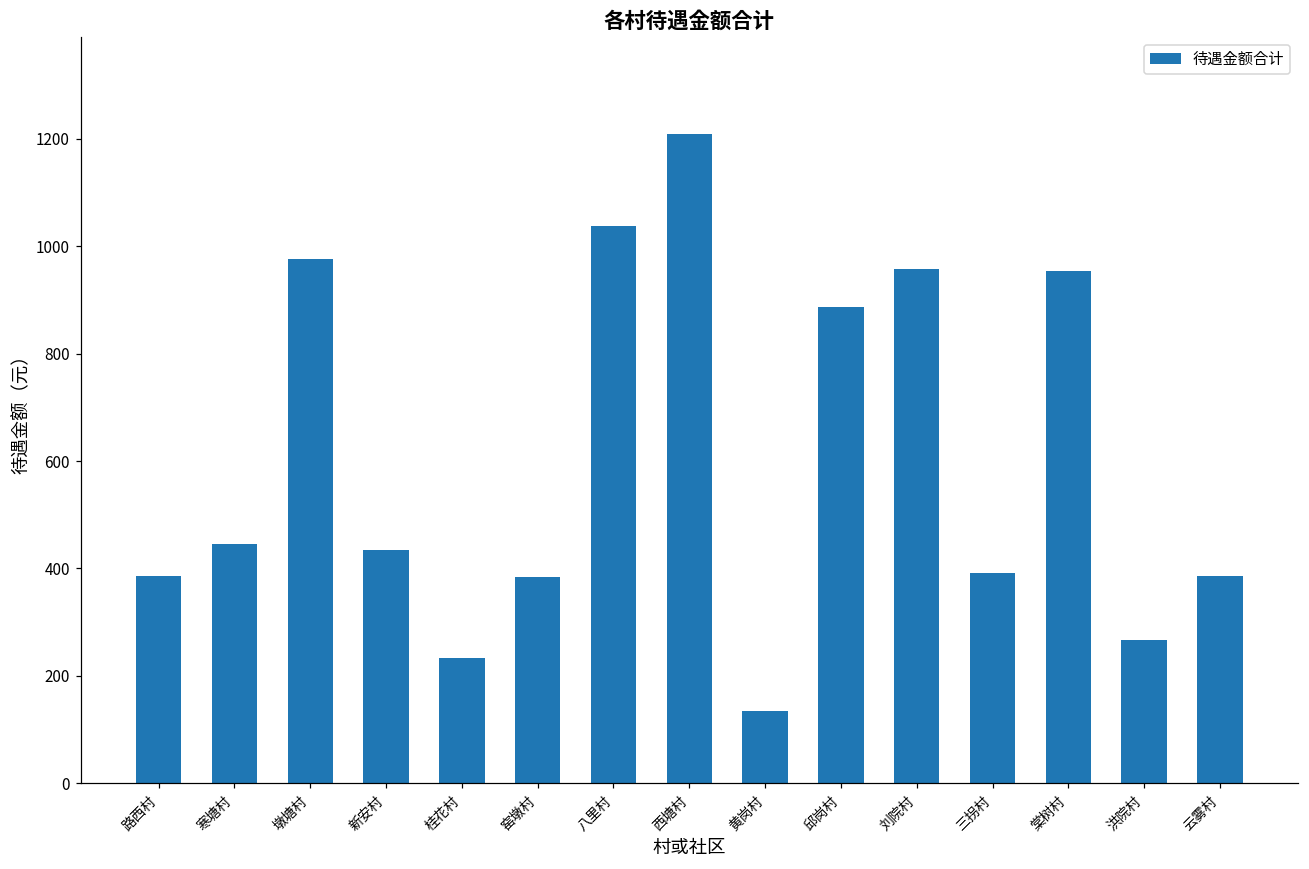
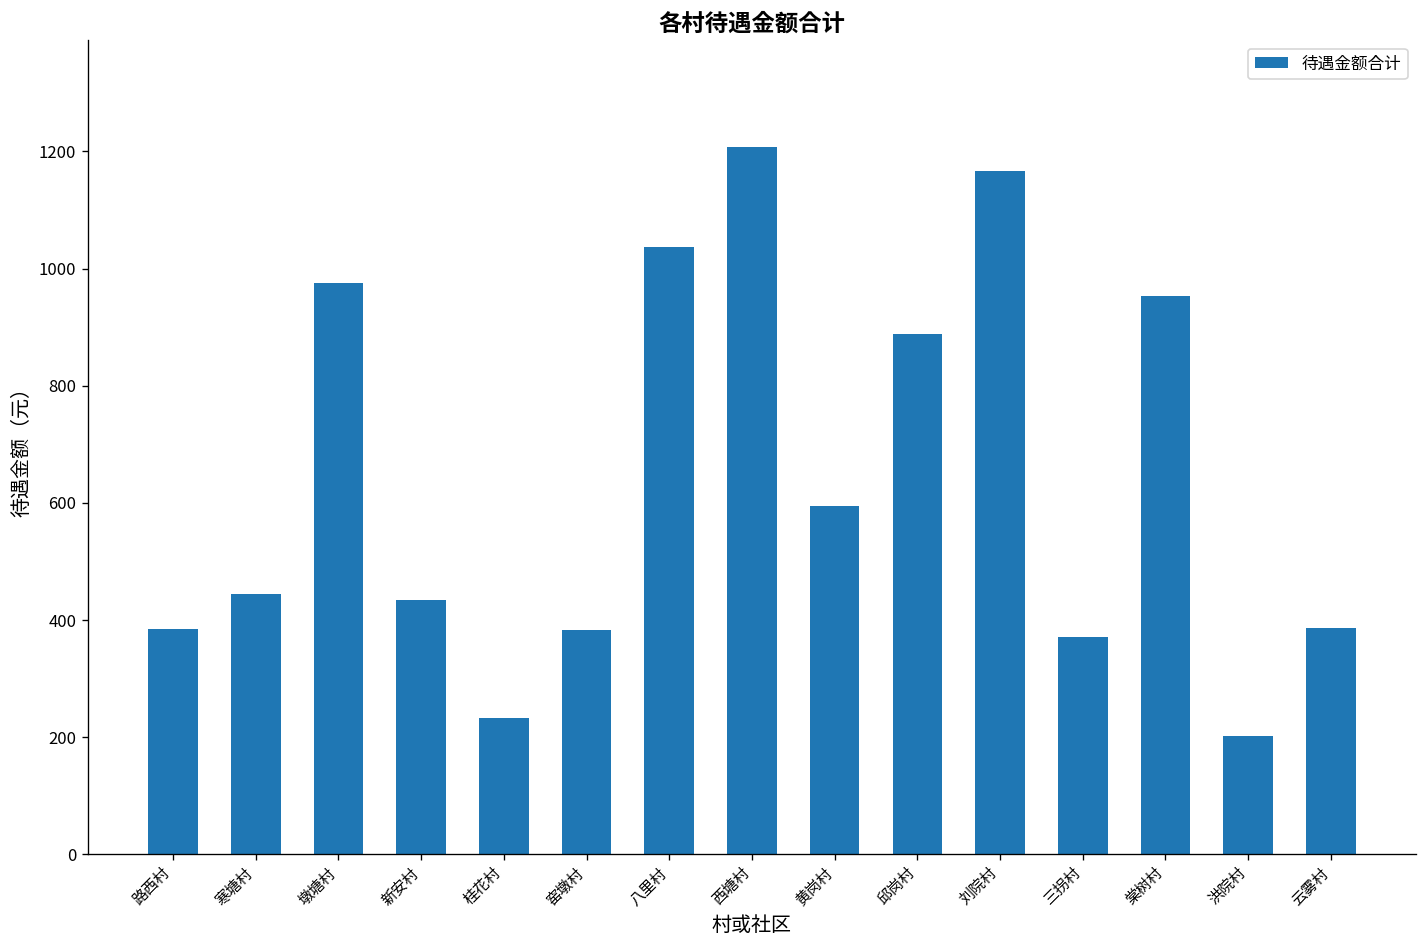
  {
    "路西村": 390,
    "寒塘村": 450,
    "墩塘村": 980,
    "新安村": 430,
    "桂花村": 230,
    "窑墩村": 380,
    "八里村": 1040,
    "西塘村": 1210,
-   "黄岗村": 140,
+   "黄岗村": 600,
    "邱岗村": 890,
-   "刘院村": 960,
-   "三拐村": 390,
+   "刘院村": 1170,
+   "三拐村": 370,
    "棠树村": 950,
-   "洪院村": 270,
+   "洪院村": 200,
    "云雾村": 390
  }
